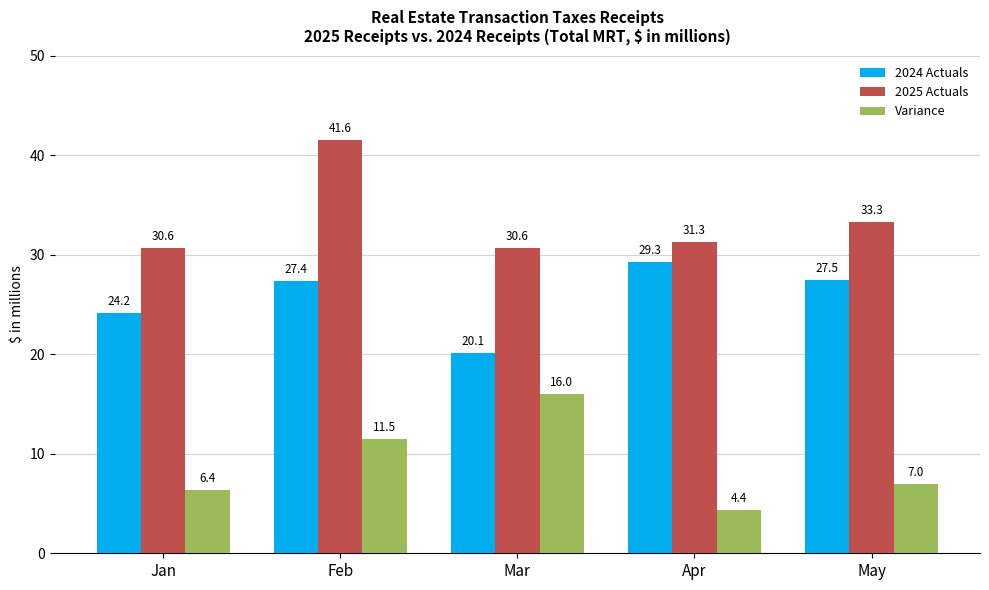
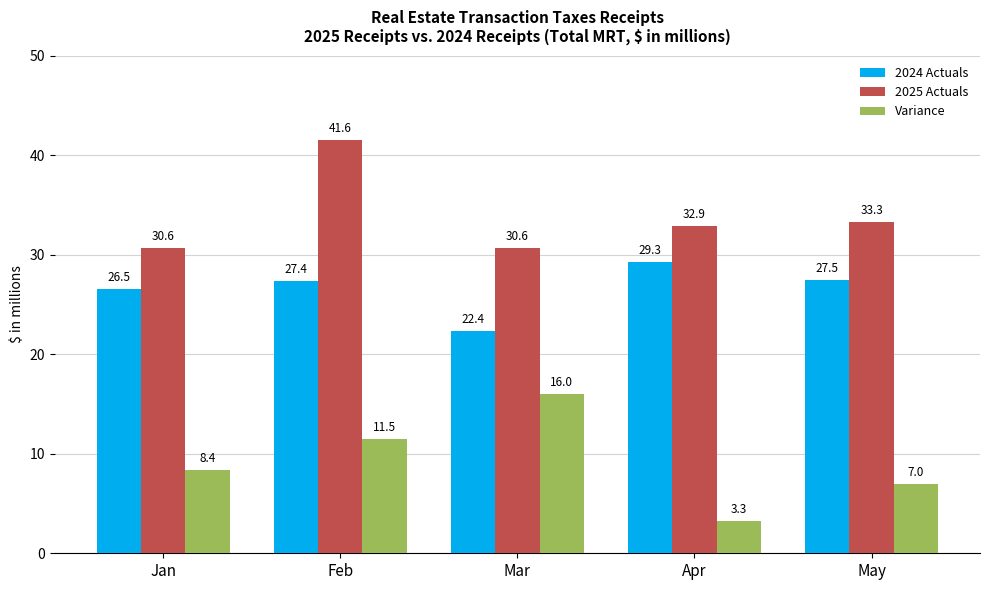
  {
    "2024 Actuals": {
-     "Jan": 24.2,
+     "Jan": 26.5,
      "Feb": 27.4,
-     "Mar": 20.1,
+     "Mar": 22.4,
      "Apr": 29.3,
      "May": 27.5
    },
    "2025 Actuals": {
      "Jan": 30.6,
      "Feb": 41.6,
      "Mar": 30.6,
-     "Apr": 31.3,
+     "Apr": 32.9,
      "May": 33.3
    },
    "Variance": {
-     "Jan": 6.4,
+     "Jan": 8.4,
      "Feb": 11.5,
      "Mar": 16.0,
-     "Apr": 4.4,
+     "Apr": 3.3,
      "May": 7.0
    }
  }
